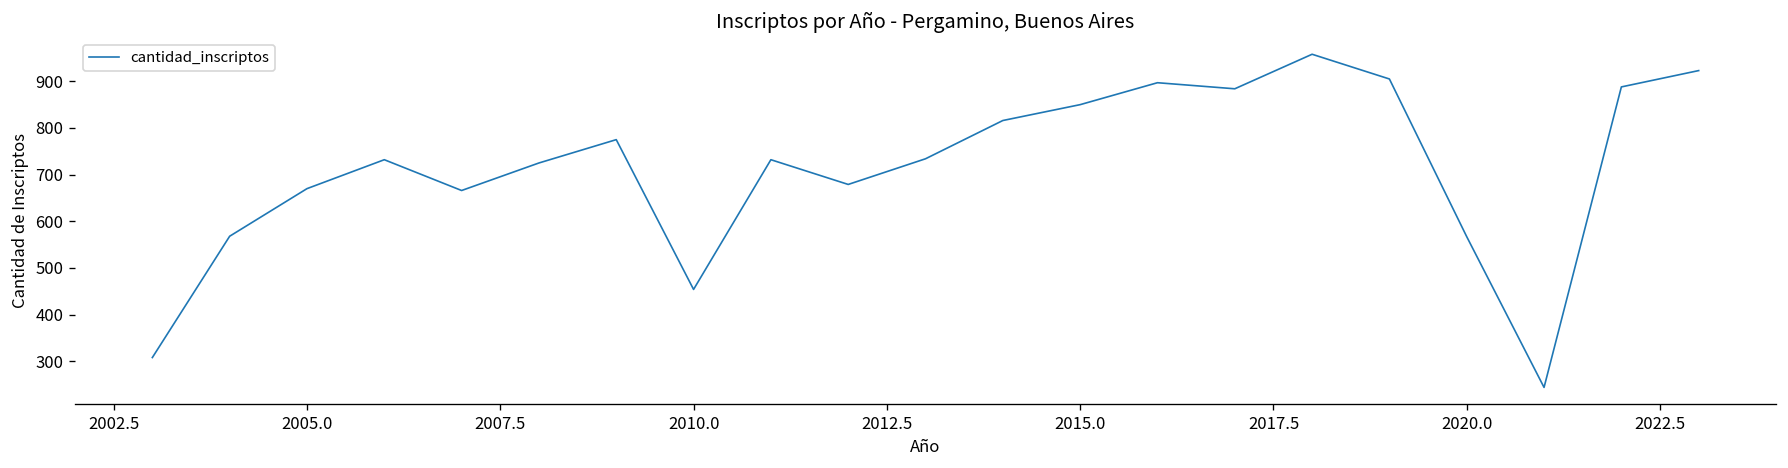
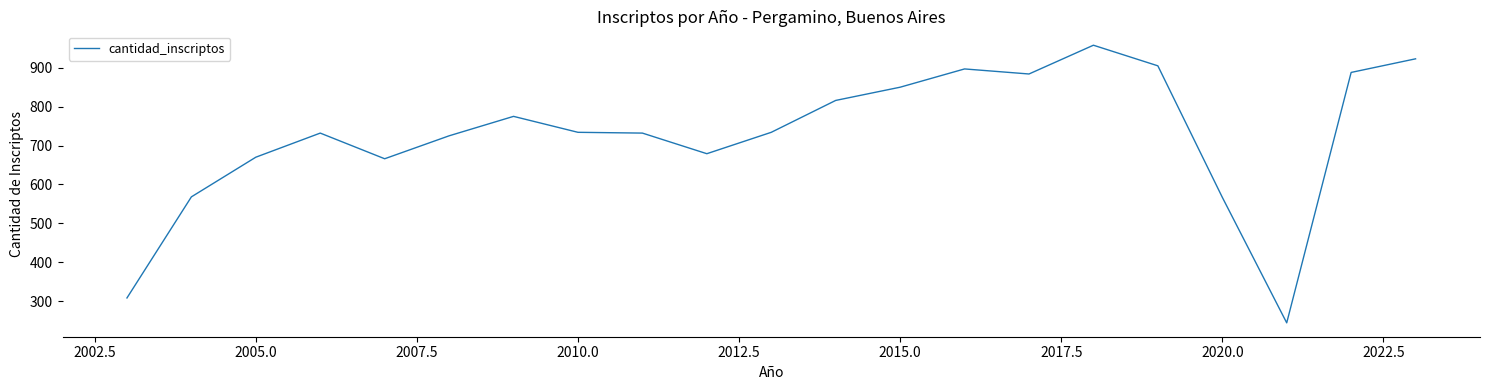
  {
    "2005.0": 670,
-   "2010.0": 450,
+   "2010.0": 730,
    "2015.0": 850,
    "2020.0": 570
  }
